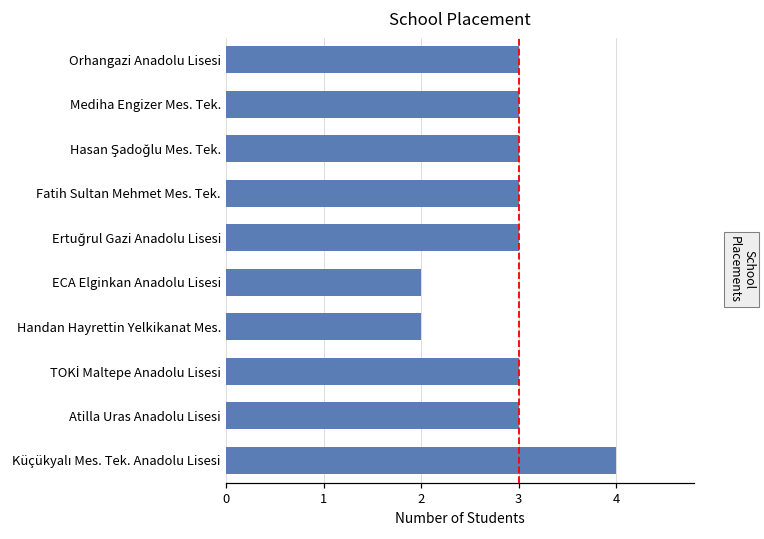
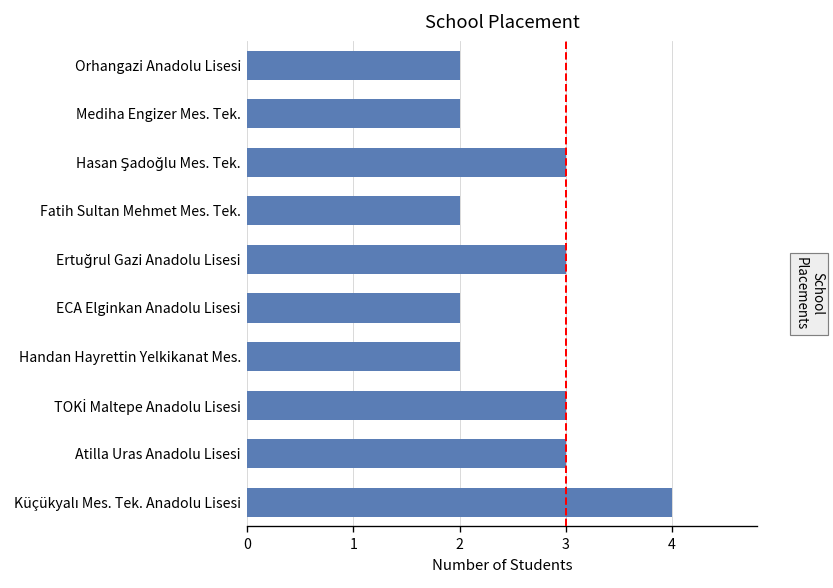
  {
-   "Orhangazi Anadolu Lisesi": 3,
-   "Mediha Engizer Mes. Tek.": 3,
+   "Orhangazi Anadolu Lisesi": 2,
+   "Mediha Engizer Mes. Tek.": 2,
    "Hasan Şadoğlu Mes. Tek.": 3,
-   "Fatih Sultan Mehmet Mes. Tek.": 3,
+   "Fatih Sultan Mehmet Mes. Tek.": 2,
    "Ertuğrul Gazi Anadolu Lisesi": 3,
    "ECA Elginkan Anadolu Lisesi": 2,
    "Handan Hayrettin Yelkikanat Mes.": 2,
    "TOKİ Maltepe Anadolu Lisesi": 3,
    "Atilla Uras Anadolu Lisesi": 3,
    "Küçükyalı Mes. Tek. Anadolu Lisesi": 4
  }
